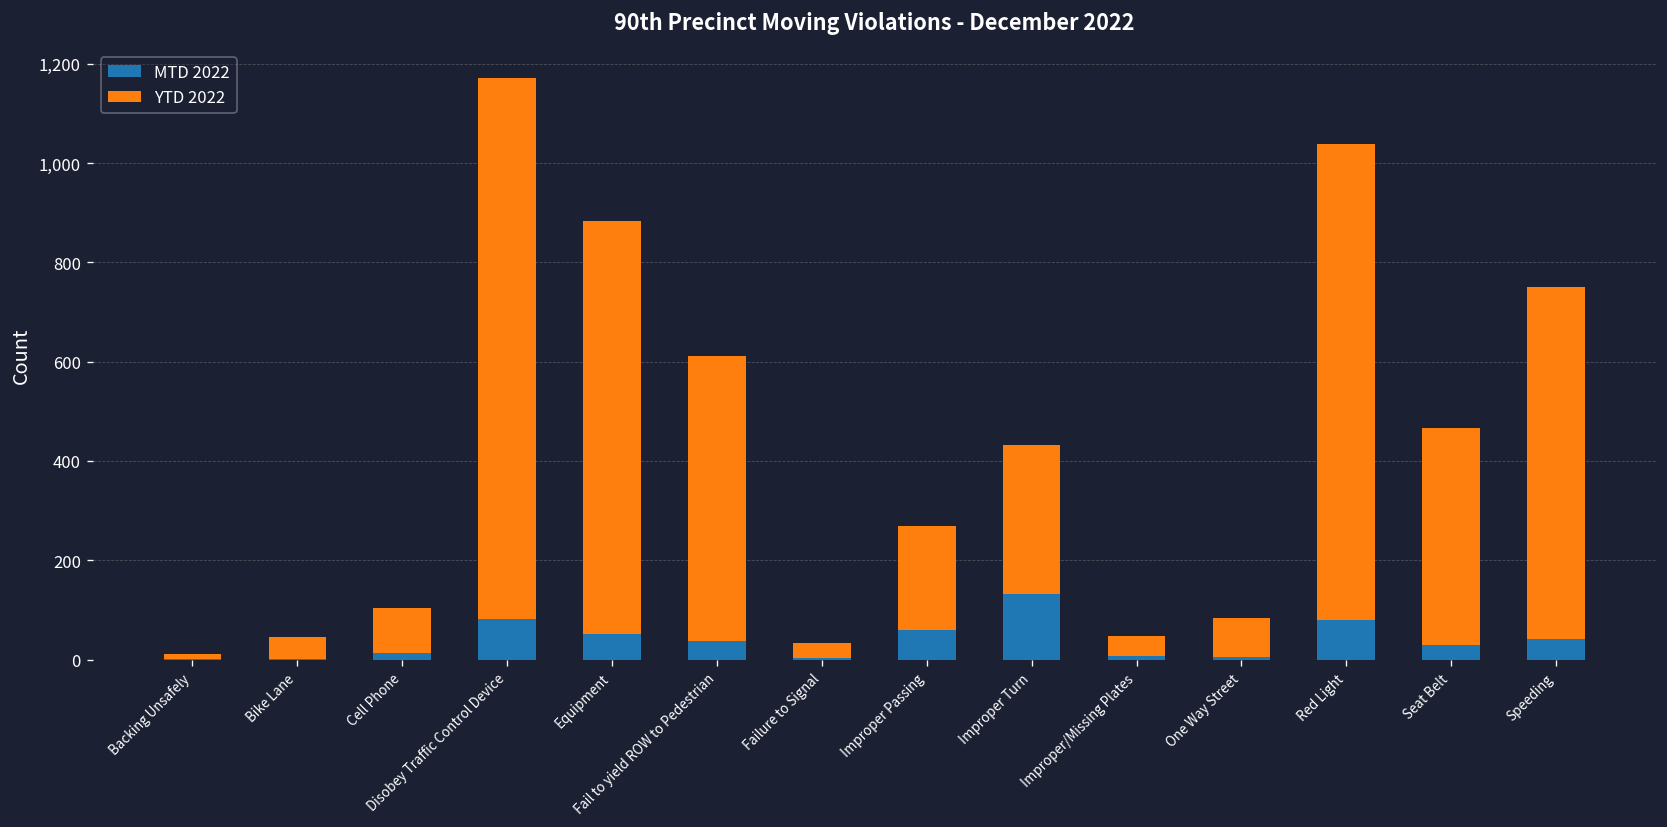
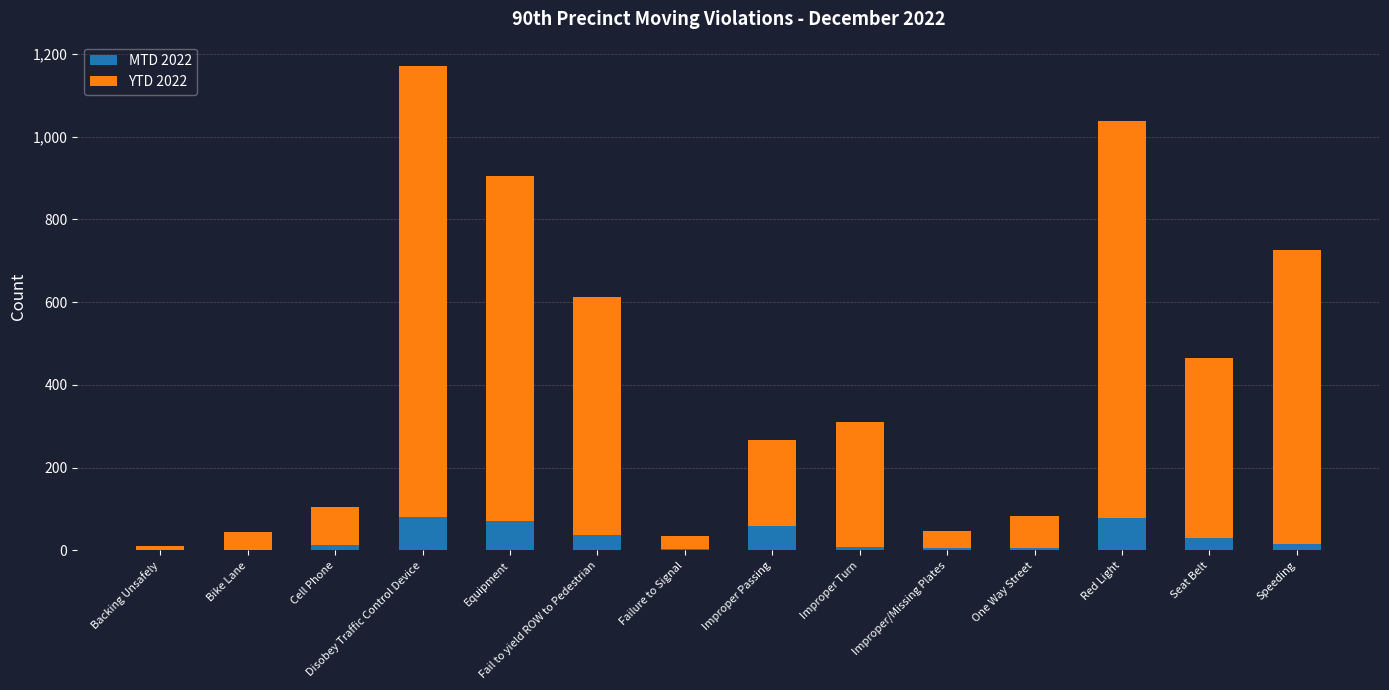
  {
    "MTD 2022": {
      "Cell Phone": "10",
      "Disobey Traffic Control Device": "80",
-     "Equipment": "50",
+     "Equipment": "70",
      "Fail to yield ROW to Pedestrian": "40",
      "Improper Passing": "60",
-     "Improper Turn": "130",
+     "Improper Turn": "10",
      "Improper/Missing Plates": "10",
      "Red Light": "80",
      "Seat Belt": "30",
-     "Speeding": "40"
+     "Speeding": "20"
    },
    "YTD 2022": {
      "Backing Unsafely": "10",
      "Bike Lane": "40",
      "Cell Phone": "90",
      "Disobey Traffic Control Device": "1,090",
      "Equipment": "830",
      "Fail to yield ROW to Pedestrian": "580",
      "Failure to Signal": "30",
      "Improper Passing": "210",
      "Improper Turn": "300",
      "Improper/Missing Plates": "40",
      "One Way Street": "80",
      "Red Light": "960",
      "Seat Belt": "440",
      "Speeding": "710"
    }
  }
